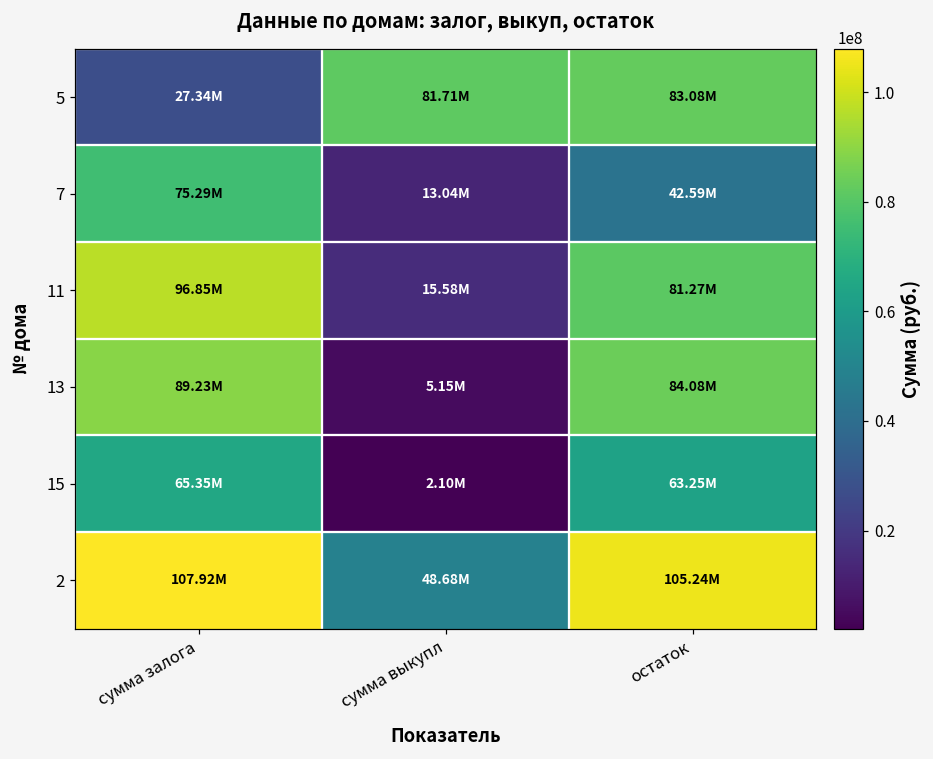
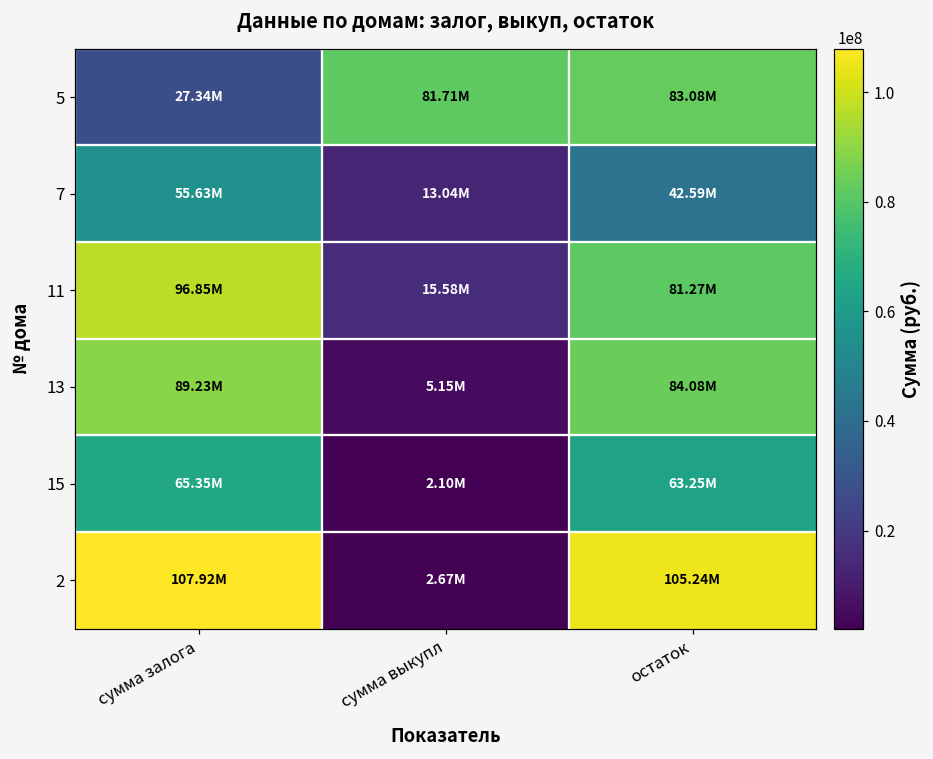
  {
    "5": {
      "сумма залога": "27.34M",
      "сумма выкупл": "81.71M",
      "остаток": "83.08M"
    },
    "7": {
-     "сумма залога": "75.29M",
+     "сумма залога": "55.63M",
      "сумма выкупл": "13.04M",
      "остаток": "42.59M"
    },
    "11": {
      "сумма залога": "96.85M",
      "сумма выкупл": "15.58M",
      "остаток": "81.27M"
    },
    "13": {
      "сумма залога": "89.23M",
      "сумма выкупл": "5.15M",
      "остаток": "84.08M"
    },
    "15": {
      "сумма залога": "65.35M",
      "сумма выкупл": "2.10M",
      "остаток": "63.25M"
    },
    "2": {
      "сумма залога": "107.92M",
-     "сумма выкупл": "48.68M",
+     "сумма выкупл": "2.67M",
      "остаток": "105.24M"
    }
  }
